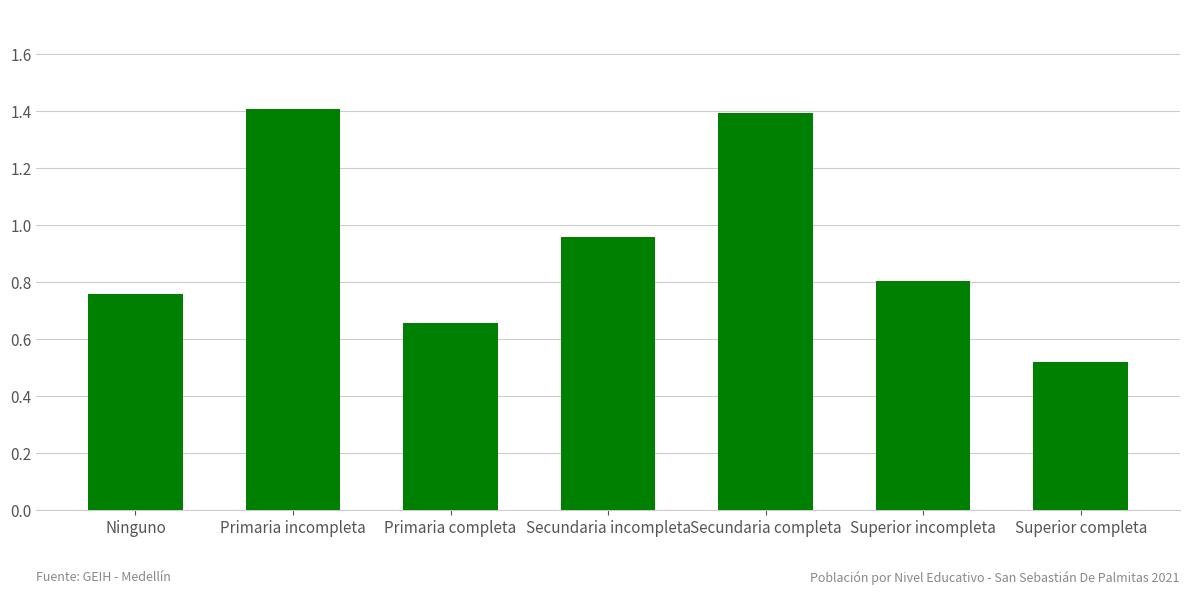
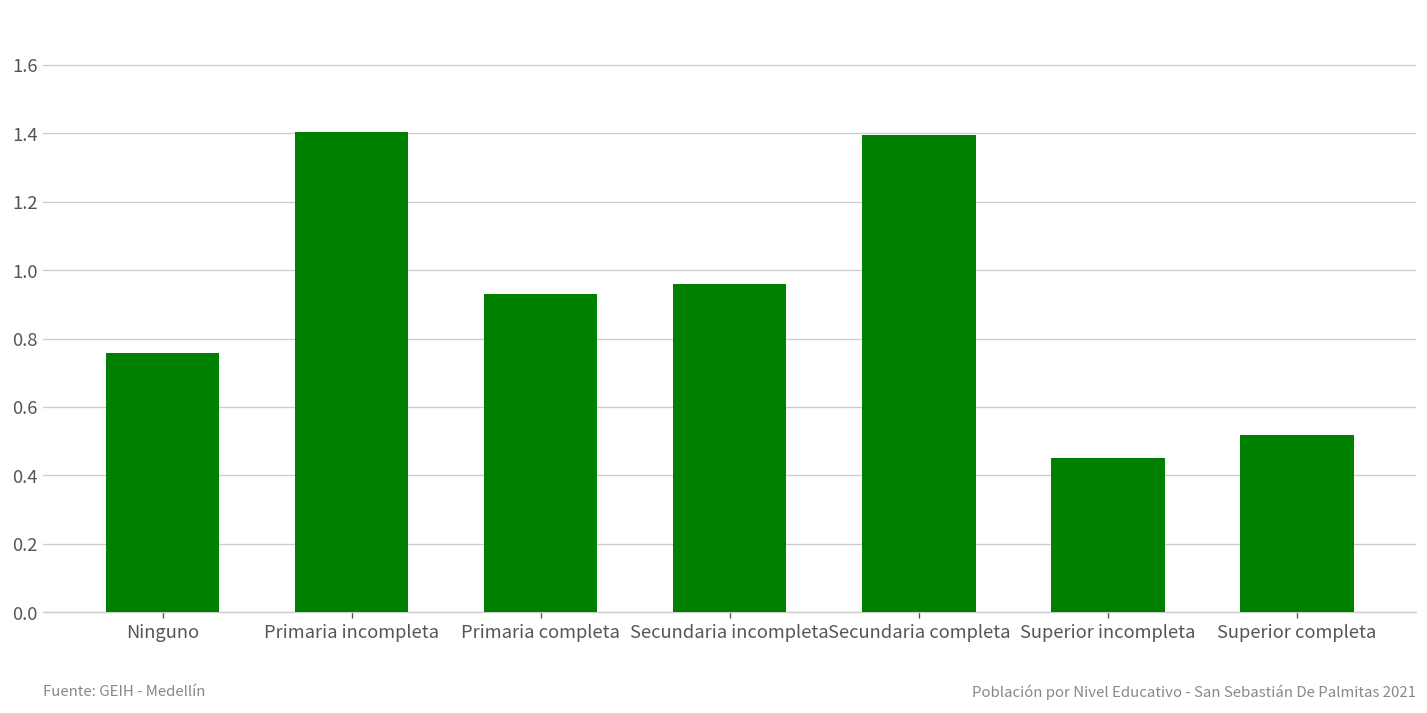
  {
    "Ninguno": 0.76,
    "Primaria incompleta": 1.40,
-   "Primaria completa": 0.66,
+   "Primaria completa": 0.93,
    "Secundaria incompleta": 0.96,
    "Secundaria completa": 1.39,
-   "Superior incompleta": 0.80,
+   "Superior incompleta": 0.45,
    "Superior completa": 0.52
  }
